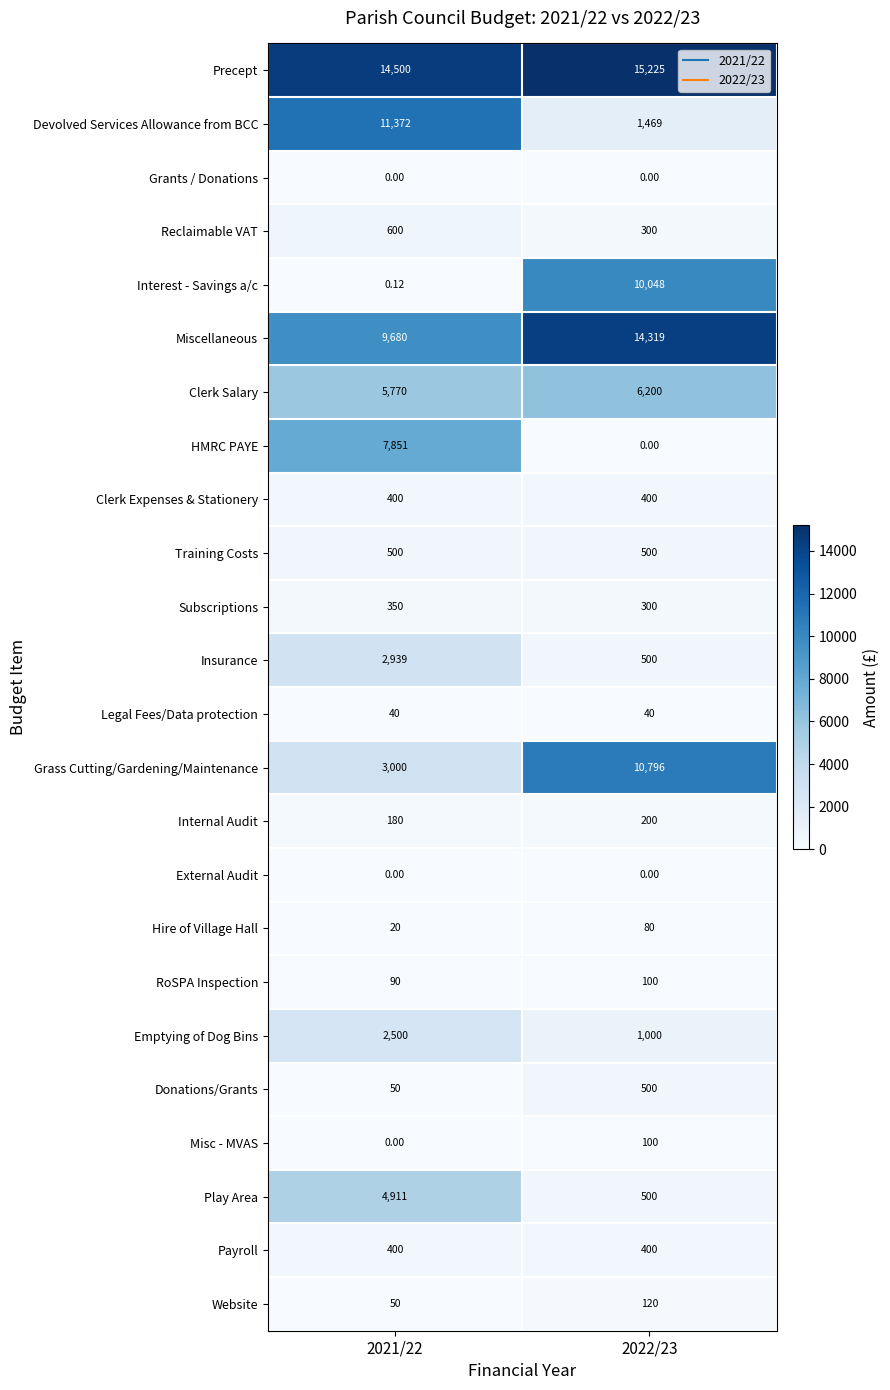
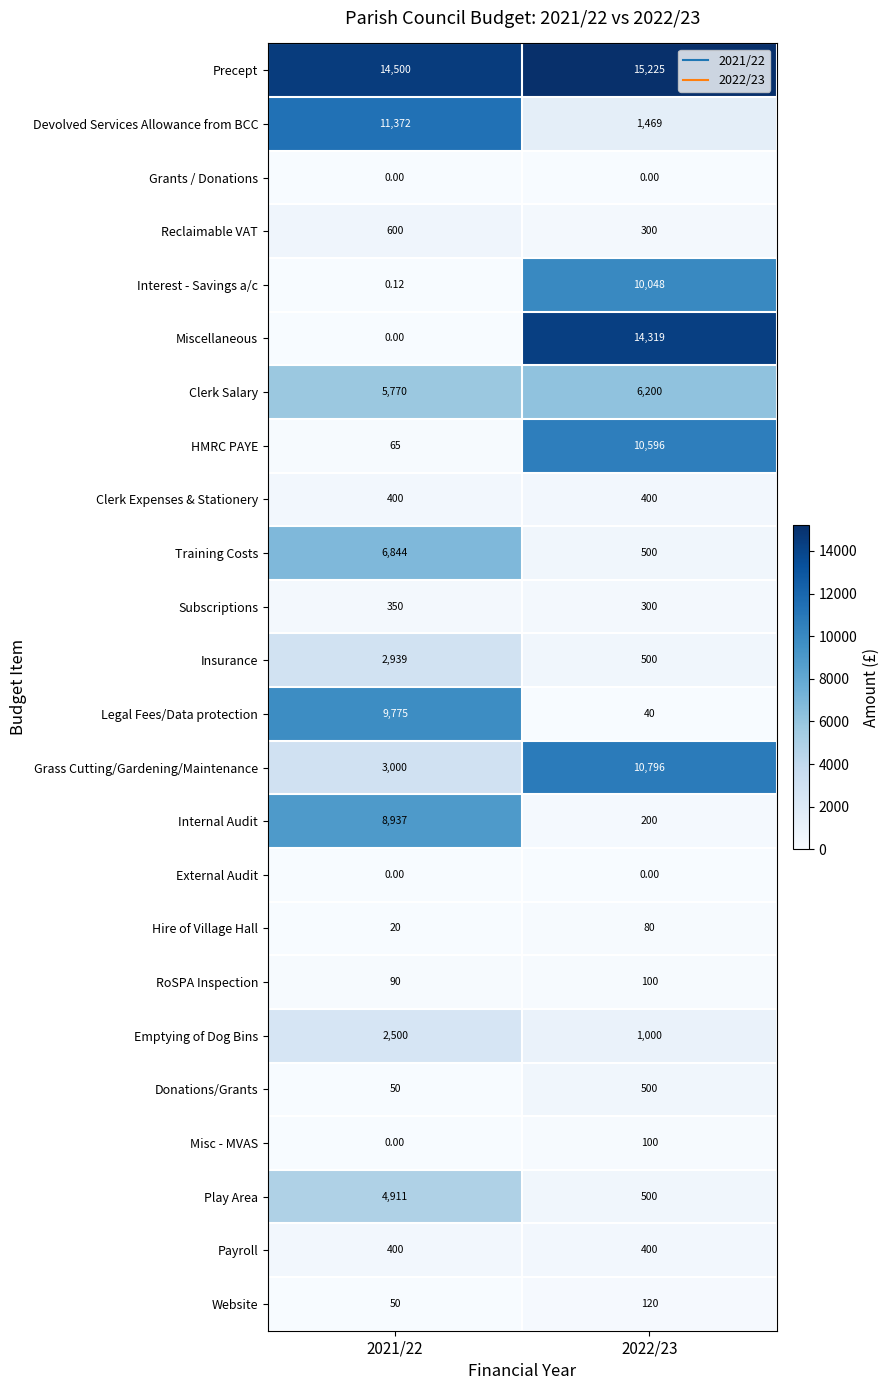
  {
    "Precept": {
      "2021/22": "14,500",
      "2022/23": "15,225"
    },
    "Devolved Services Allowance from BCC": {
      "2021/22": "11,372",
      "2022/23": "1,469"
    },
    "Grants / Donations": {
      "2021/22": "0.00",
      "2022/23": "0.00"
    },
    "Reclaimable VAT": {
      "2021/22": "600",
      "2022/23": "300"
    },
    "Interest - Savings a/c": {
      "2021/22": "0.12",
      "2022/23": "10,048"
    },
    "Miscellaneous": {
-     "2021/22": "9,680",
+     "2021/22": "0.00",
      "2022/23": "14,319"
    },
    "Clerk Salary": {
      "2021/22": "5,770",
      "2022/23": "6,200"
    },
    "HMRC PAYE": {
-     "2021/22": "7,851",
-     "2022/23": "0.00"
+     "2021/22": "65",
+     "2022/23": "10,596"
    },
    "Clerk Expenses & Stationery": {
      "2021/22": "400",
      "2022/23": "400"
    },
    "Training Costs": {
-     "2021/22": "500",
+     "2021/22": "6,844",
      "2022/23": "500"
    },
    "Subscriptions": {
      "2021/22": "350",
      "2022/23": "300"
    },
    "Insurance": {
      "2021/22": "2,939",
      "2022/23": "500"
    },
    "Legal Fees/Data protection": {
-     "2021/22": "40",
+     "2021/22": "9,775",
      "2022/23": "40"
    },
    "Grass Cutting/Gardening/Maintenance": {
      "2021/22": "3,000",
      "2022/23": "10,796"
    },
    "Internal Audit": {
-     "2021/22": "180",
+     "2021/22": "8,937",
      "2022/23": "200"
    },
    "External Audit": {
      "2021/22": "0.00",
      "2022/23": "0.00"
    },
    "Hire of Village Hall": {
      "2021/22": "20",
      "2022/23": "80"
    },
    "RoSPA Inspection": {
      "2021/22": "90",
      "2022/23": "100"
    },
    "Emptying of Dog Bins": {
      "2021/22": "2,500",
      "2022/23": "1,000"
    },
    "Donations/Grants": {
      "2021/22": "50",
      "2022/23": "500"
    },
    "Misc - MVAS": {
      "2021/22": "0.00",
      "2022/23": "100"
    },
    "Play Area": {
      "2021/22": "4,911",
      "2022/23": "500"
    },
    "Payroll": {
      "2021/22": "400",
      "2022/23": "400"
    },
    "Website": {
      "2021/22": "50",
      "2022/23": "120"
    }
  }
